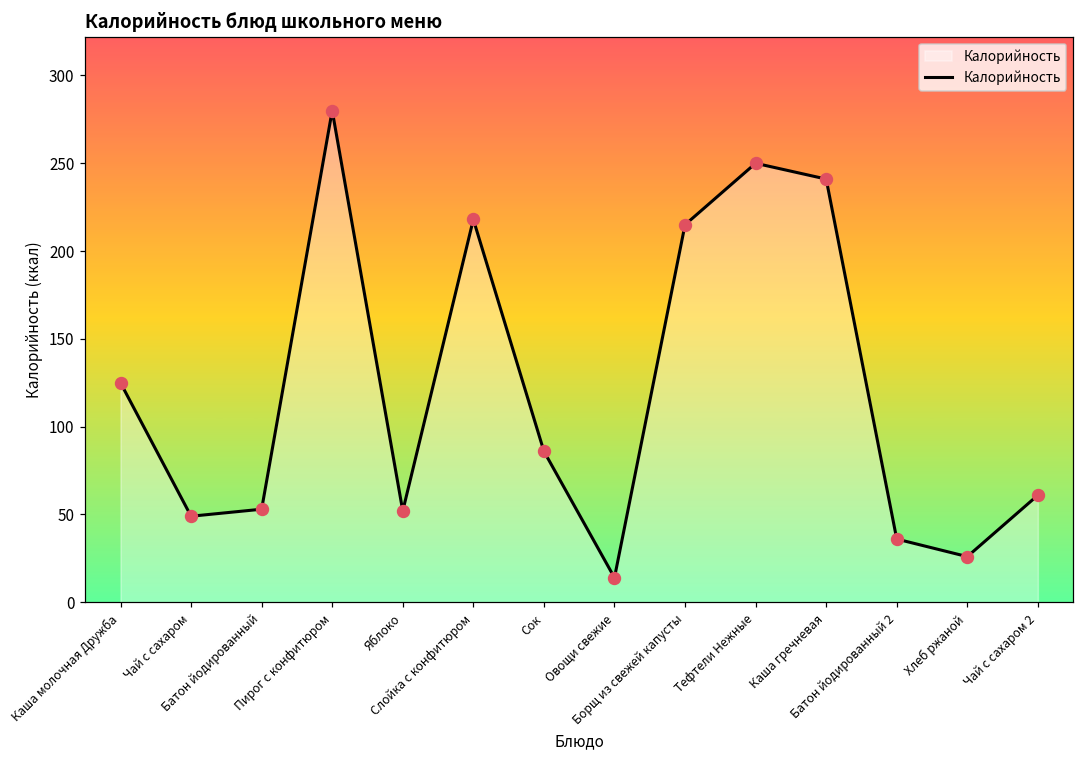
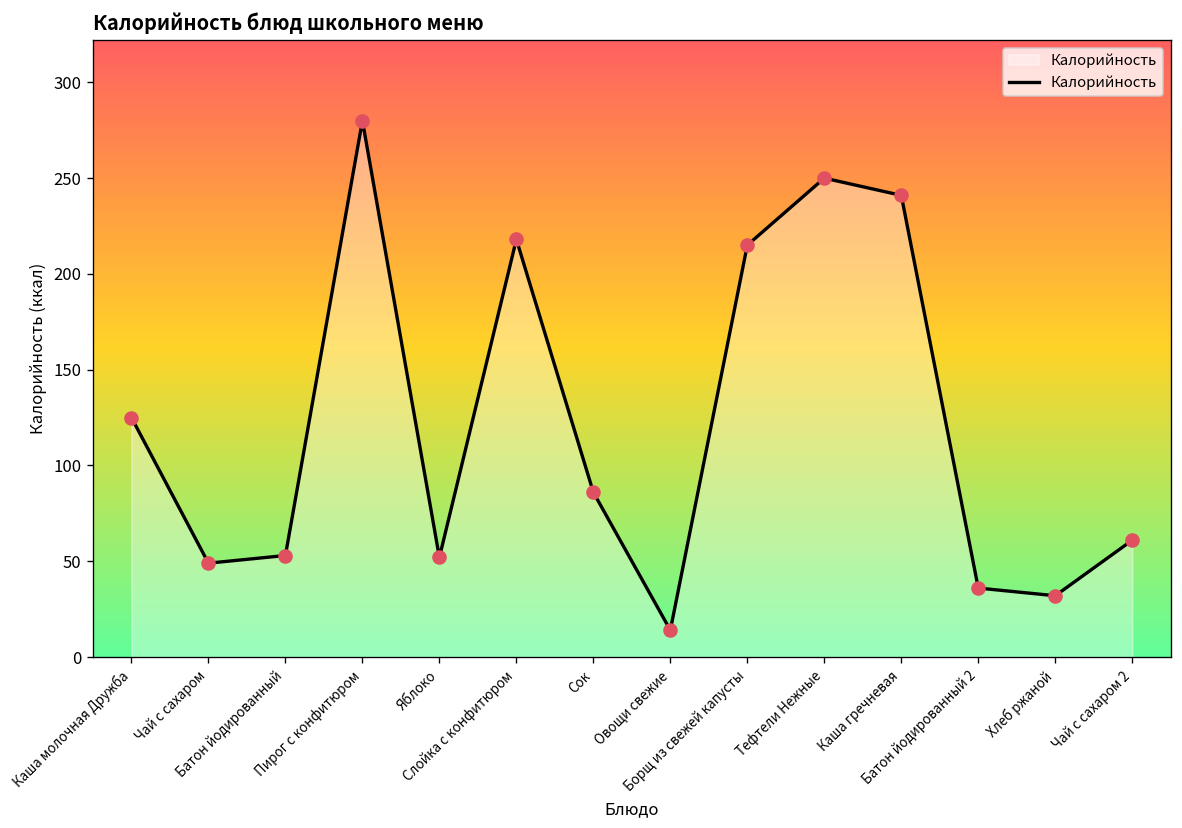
  {
    "Каша молочная Дружба": 125,
    "Чай с сахаром": 49,
    "Батон йодированный": 53,
    "Пирог с конфитюром": 280,
    "Яблоко": 52,
    "Слойка с конфитюром": 218,
    "Сок": 86,
    "Овощи свежие": 14,
    "Борщ из свежей капусты": 215,
    "Тефтели Нежные": 250,
    "Каша гречневая": 241,
    "Батон йодированный 2": 36,
-   "Хлеб ржаной": 26,
+   "Хлеб ржаной": 32,
    "Чай с сахаром 2": 61
  }
